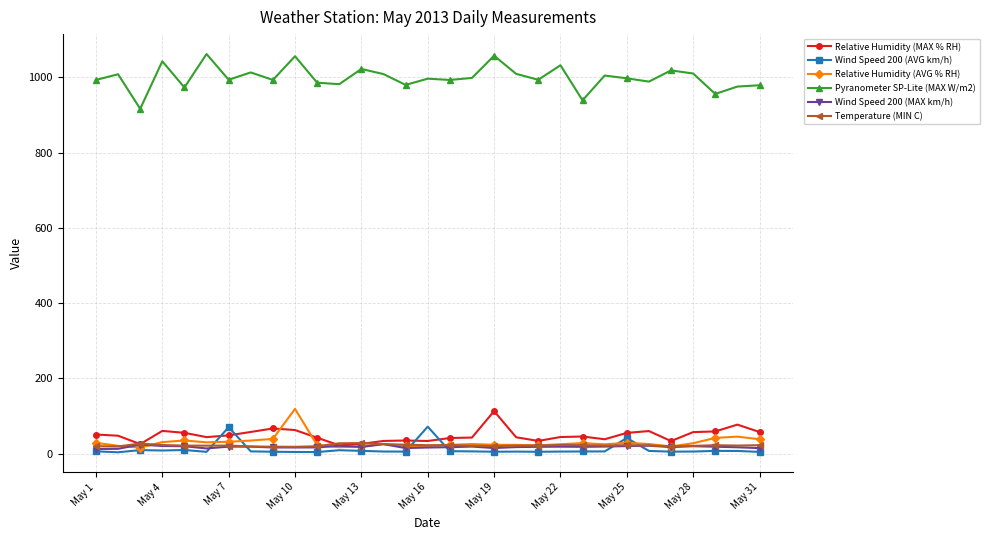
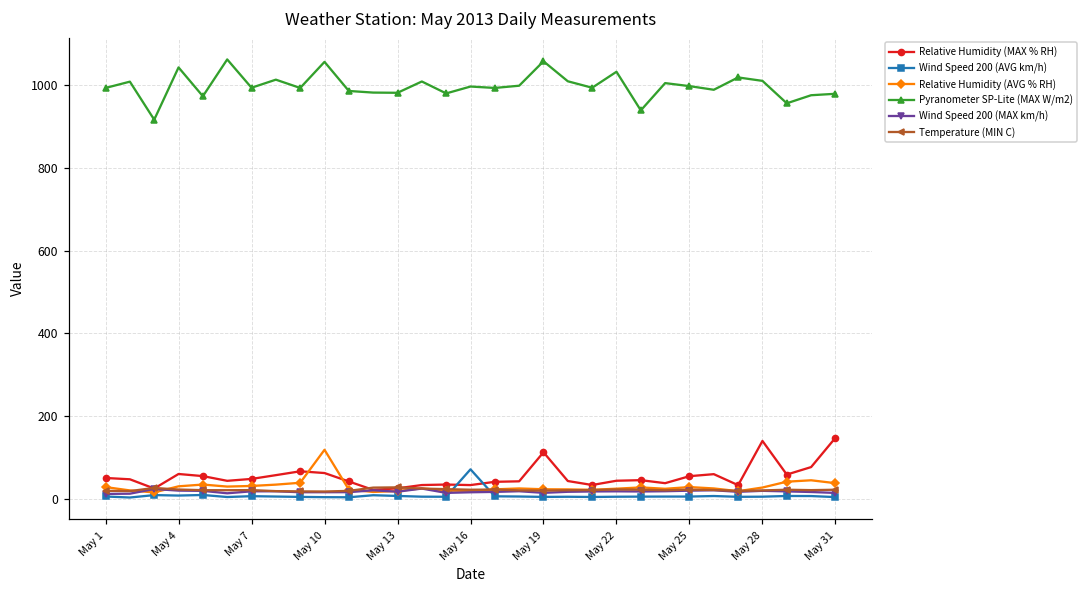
  {
    "Relative Humidity (MAX % RH)": {
      "May 1": 50,
      "May 4": 60,
      "May 7": 50,
      "May 10": 60,
      "May 16": 30,
      "May 19": 110,
      "May 22": 40,
      "May 25": 60,
-     "May 28": 60,
-     "May 31": 60
+     "May 28": 140,
+     "May 31": 150
    },
    "Wind Speed 200 (AVG km/h)": {
      "May 4": 10,
-     "May 7": 70,
+     "May 7": 10,
      "May 10": 0,
      "May 13": 10,
      "May 16": 70,
      "May 19": 0,
      "May 22": 10,
-     "May 25": 40,
+     "May 25": 10,
      "May 28": 10,
      "May 31": 0
    },
    "Relative Humidity (AVG % RH)": {
      "May 1": 30,
      "May 4": 30,
      "May 7": 30,
      "May 10": 120,
      "May 28": 30,
      "May 31": 40
    },
    "Pyranometer SP-Lite (MAX W/m2)": {
      "May 1": 990,
      "May 4": 1040,
      "May 7": 990,
      "May 10": 1060,
-     "May 13": 1020,
+     "May 13": 980,
      "May 16": 1000,
      "May 19": 1060,
      "May 22": 1030,
      "May 25": 1000,
      "May 28": 1010,
      "May 31": 980
    },
    "Wind Speed 200 (MAX km/h)": {
      "May 31": 10
    },
    "Temperature (MIN C)": {
      "May 1": 20,
      "May 31": 20
    }
  }
